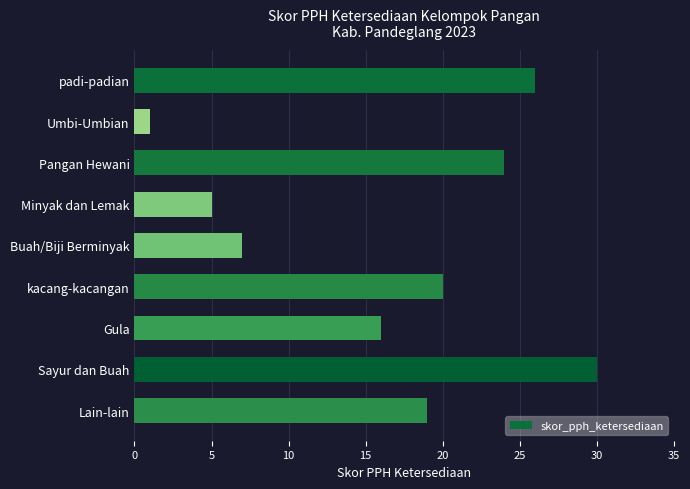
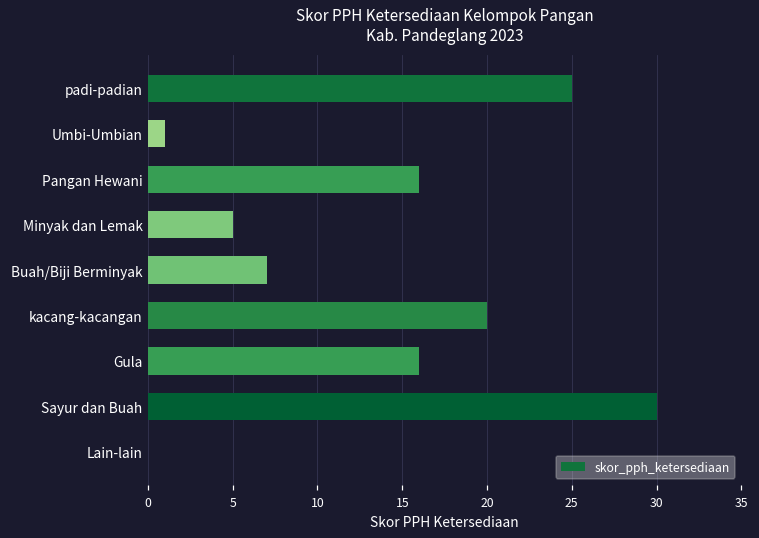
  {
-   "padi-padian": 26,
+   "padi-padian": 25,
    "Umbi-Umbian": 1,
-   "Pangan Hewani": 24,
+   "Pangan Hewani": 16,
    "Minyak dan Lemak": 5,
    "Buah/Biji Berminyak": 7,
    "kacang-kacangan": 20,
    "Gula": 16,
    "Sayur dan Buah": 30,
-   "Lain-lain": 19
+   "Lain-lain": 0
  }
